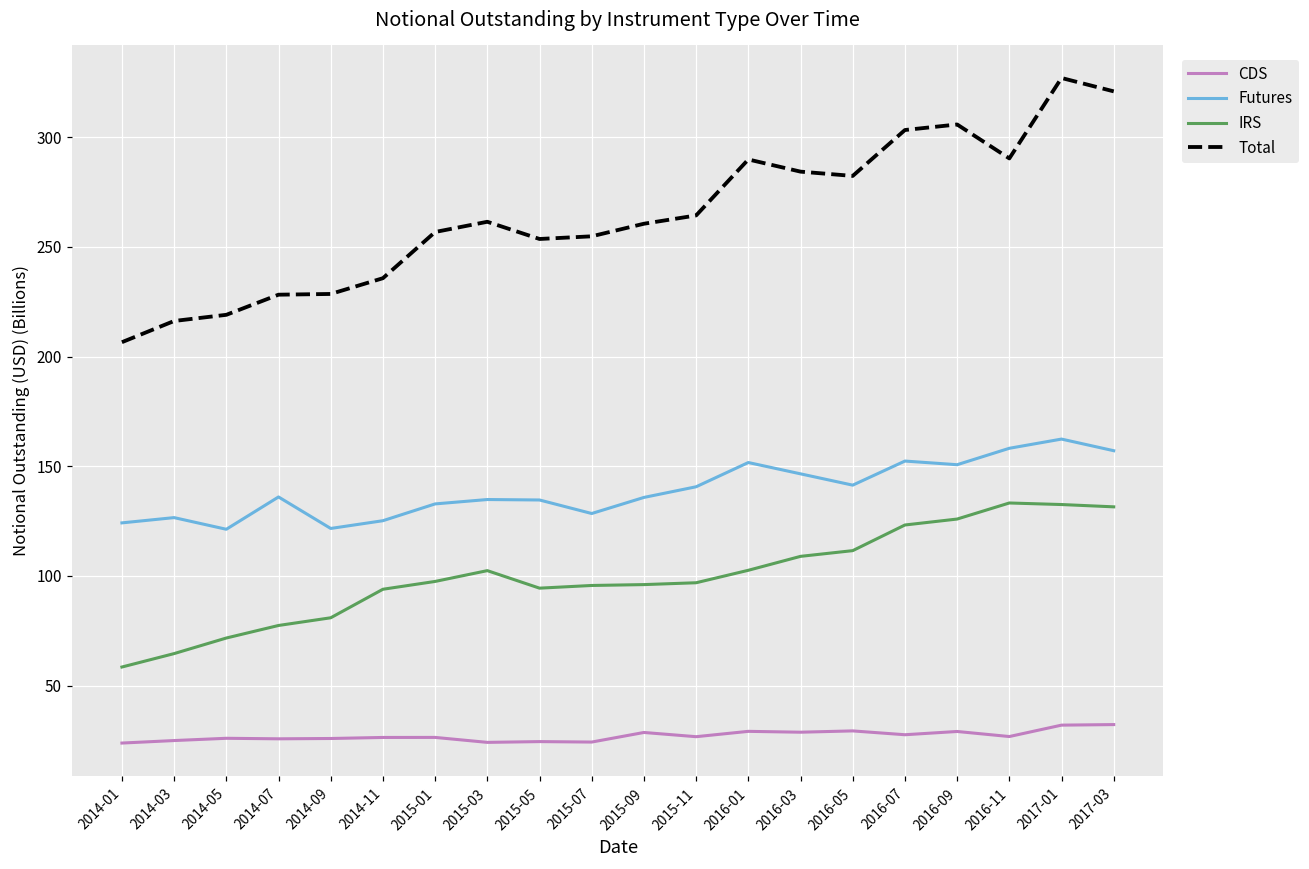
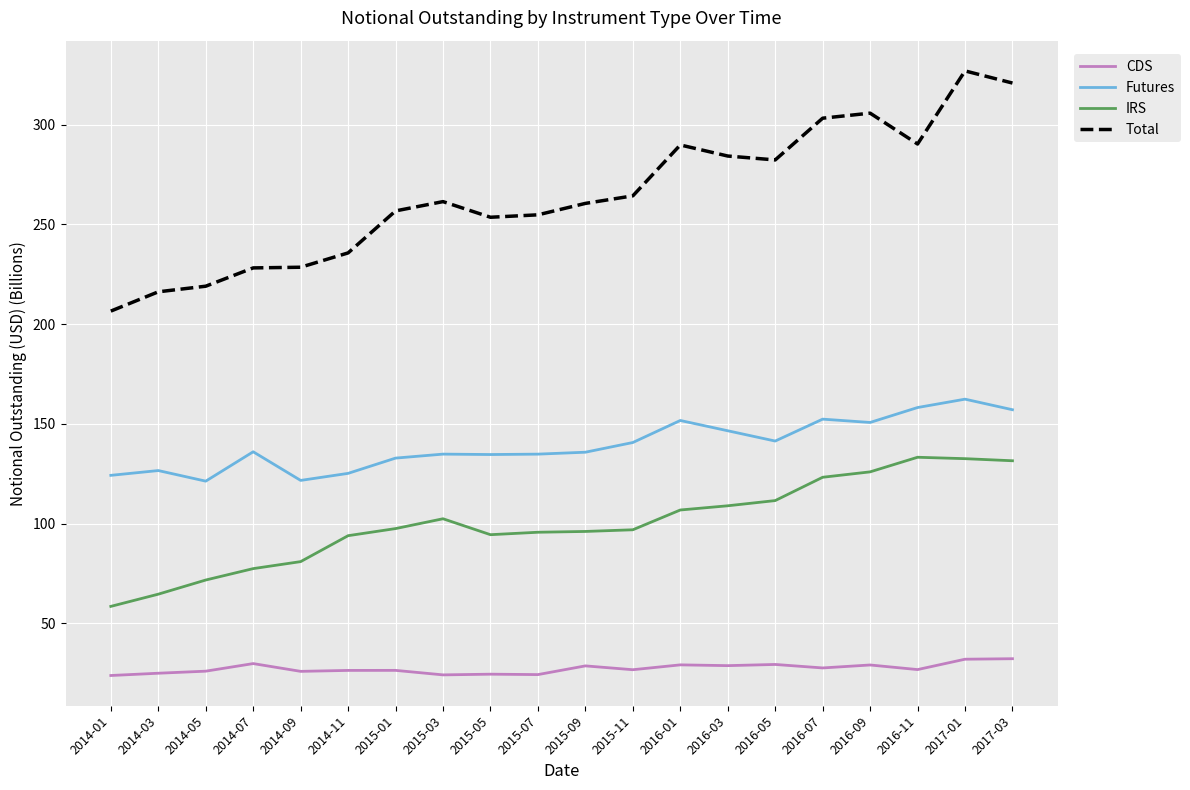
  {
    "CDS": {
      "2014-01": 24,
      "2014-03": 25,
      "2014-05": 26,
-     "2014-07": 26,
+     "2014-07": 30,
      "2014-09": 26,
      "2014-11": 26,
      "2015-01": 26,
      "2015-03": 24,
      "2015-05": 25,
      "2015-07": 24,
      "2015-09": 29,
      "2015-11": 27,
      "2016-01": 29,
      "2016-03": 29,
      "2016-05": 29,
      "2016-07": 28,
      "2016-09": 29,
      "2016-11": 27,
      "2017-01": 32,
      "2017-03": 32
    },
    "Futures": {
      "2014-01": 124,
      "2014-03": 127,
      "2014-05": 121,
      "2014-07": 136,
      "2014-09": 122,
      "2014-11": 125,
      "2015-01": 133,
      "2015-03": 135,
      "2015-05": 135,
-     "2015-07": 128,
+     "2015-07": 135,
      "2015-09": 136,
      "2015-11": 141,
      "2016-01": 152,
      "2016-03": 147,
      "2016-05": 141,
      "2016-07": 152,
      "2016-09": 151,
      "2016-11": 158,
      "2017-01": 162,
      "2017-03": 157
    },
    "IRS": {
      "2014-01": 59,
      "2014-03": 65,
      "2014-05": 72,
      "2014-07": 77,
      "2014-09": 81,
      "2014-11": 94,
      "2015-01": 98,
      "2015-03": 102,
      "2015-05": 94,
      "2015-07": 96,
      "2015-09": 96,
      "2015-11": 97,
-     "2016-01": 103,
+     "2016-01": 107,
      "2016-03": 109,
      "2016-05": 112,
      "2016-07": 123,
      "2016-09": 126,
      "2016-11": 133,
      "2017-01": 133,
      "2017-03": 132
    },
    "Total": {
      "2014-01": 207,
      "2014-03": 216,
      "2014-05": 219,
      "2014-07": 228,
      "2014-09": 229,
      "2014-11": 236,
      "2015-01": 257,
      "2015-03": 261,
      "2015-05": 254,
      "2015-07": 255,
      "2015-09": 261,
      "2015-11": 264,
      "2016-01": 290,
      "2016-03": 284,
      "2016-05": 282,
      "2016-07": 303,
      "2016-09": 306,
      "2016-11": 290,
      "2017-01": 327,
      "2017-03": 321
    }
  }
